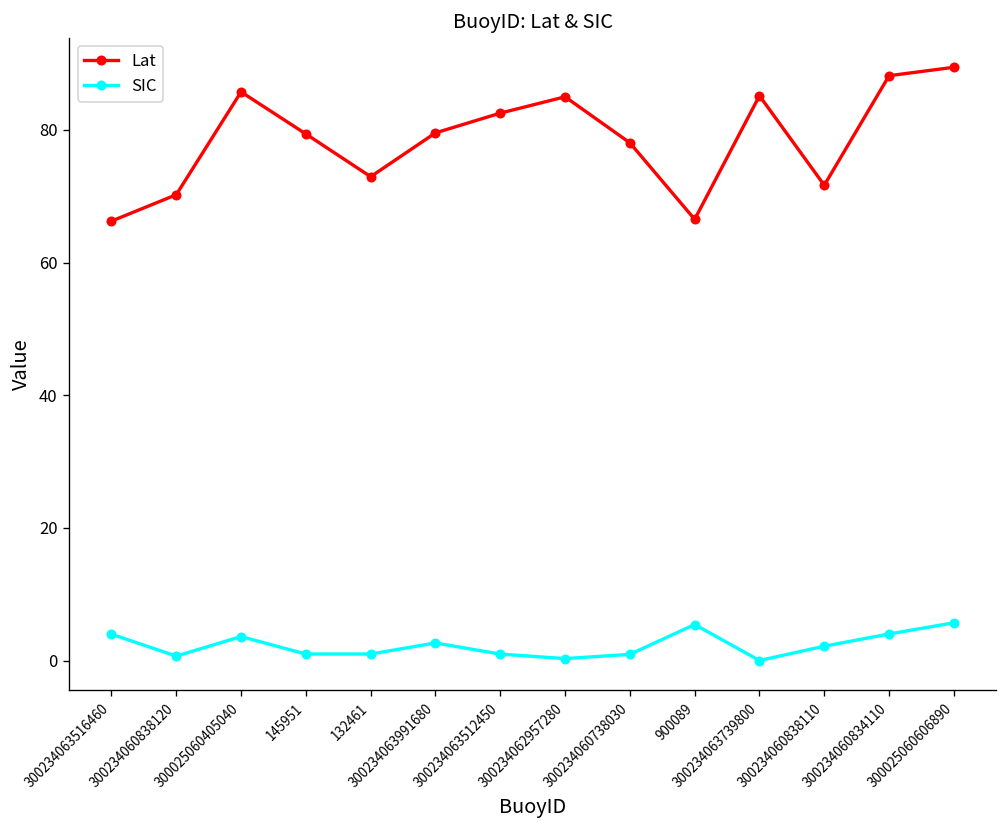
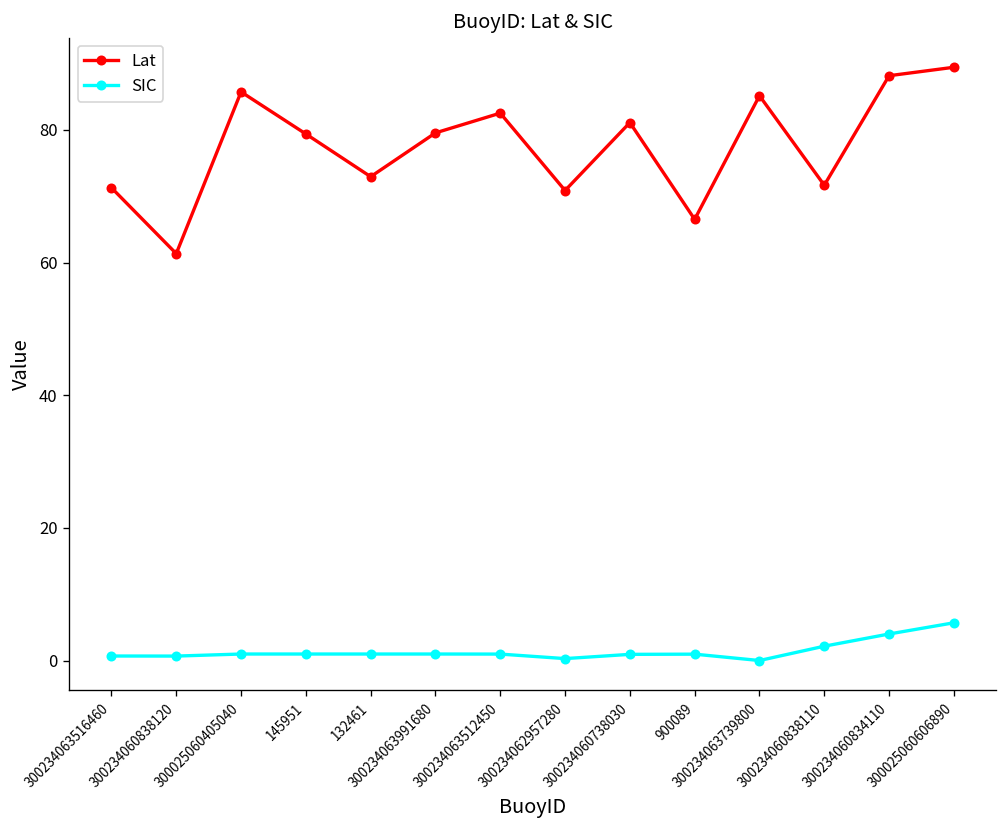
  {
    "Lat": {
-     "300234063516460": 66,
-     "300234060838120": 70,
+     "300234063516460": 71,
+     "300234060838120": 61,
      "300025060405040": 86,
      "145951": 79,
      "132461": 73,
      "300234063991680": 80,
      "300234063512450": 83,
-     "300234062957280": 85,
-     "300234060738030": 78,
+     "300234062957280": 71,
+     "300234060738030": 81,
      "900089": 67,
      "300234063739800": 85,
      "300234060838110": 72,
      "300234060834110": 88,
      "300025060606890": 89
    },
    "SIC": {
-     "300234063516460": 4,
+     "300234063516460": 1,
      "300234060838120": 1,
-     "300025060405040": 4,
+     "300025060405040": 1,
      "145951": 1,
      "132461": 1,
-     "300234063991680": 3,
+     "300234063991680": 1,
      "300234063512450": 1,
      "300234062957280": 0,
      "300234060738030": 1,
-     "900089": 5,
+     "900089": 1,
      "300234063739800": 0,
      "300234060838110": 2,
      "300234060834110": 4,
      "300025060606890": 6
    }
  }
